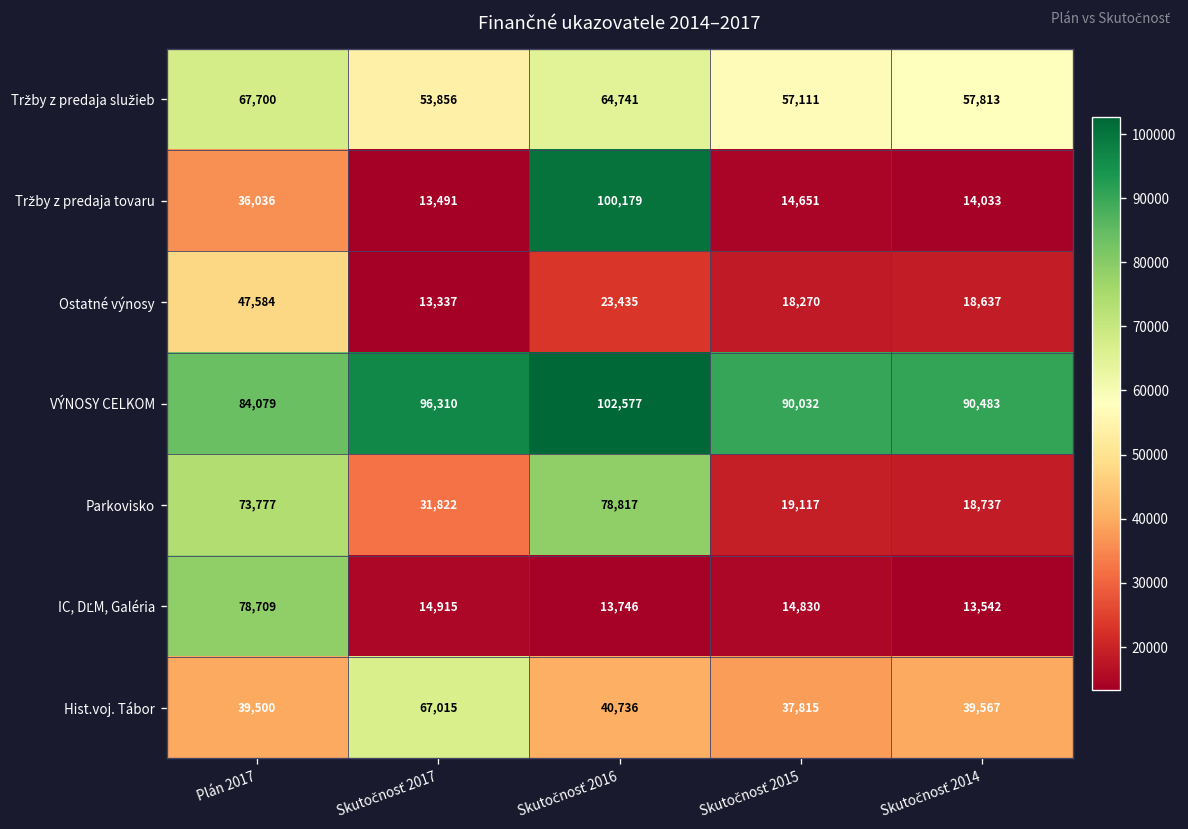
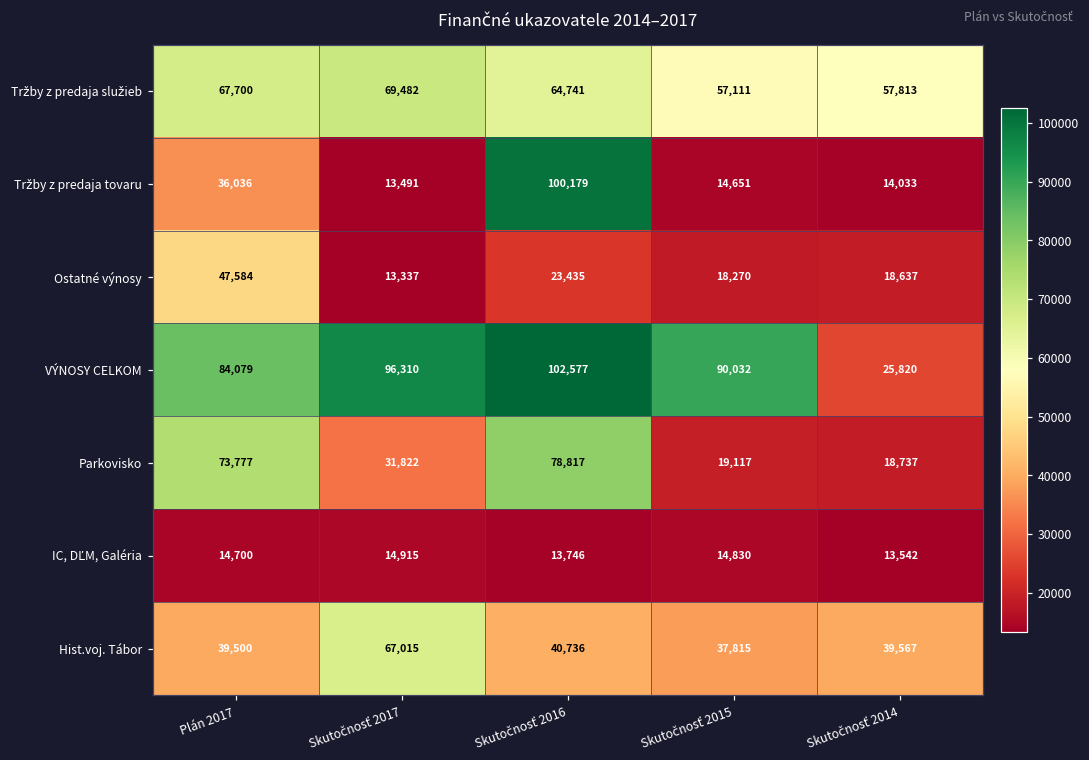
  {
    "Tržby z predaja služieb": {
      "Plán 2017": "67,700",
-     "Skutočnosť 2017": "53,856",
+     "Skutočnosť 2017": "69,482",
      "Skutočnosť 2016": "64,741",
      "Skutočnosť 2015": "57,111",
      "Skutočnosť 2014": "57,813"
    },
    "Tržby z predaja tovaru": {
      "Plán 2017": "36,036",
      "Skutočnosť 2017": "13,491",
      "Skutočnosť 2016": "100,179",
      "Skutočnosť 2015": "14,651",
      "Skutočnosť 2014": "14,033"
    },
    "Ostatné výnosy": {
      "Plán 2017": "47,584",
      "Skutočnosť 2017": "13,337",
      "Skutočnosť 2016": "23,435",
      "Skutočnosť 2015": "18,270",
      "Skutočnosť 2014": "18,637"
    },
    "VÝNOSY CELKOM": {
      "Plán 2017": "84,079",
      "Skutočnosť 2017": "96,310",
      "Skutočnosť 2016": "102,577",
      "Skutočnosť 2015": "90,032",
-     "Skutočnosť 2014": "90,483"
+     "Skutočnosť 2014": "25,820"
    },
    "Parkovisko": {
      "Plán 2017": "73,777",
      "Skutočnosť 2017": "31,822",
      "Skutočnosť 2016": "78,817",
      "Skutočnosť 2015": "19,117",
      "Skutočnosť 2014": "18,737"
    },
    "IC, DĽM, Galéria": {
-     "Plán 2017": "78,709",
+     "Plán 2017": "14,700",
      "Skutočnosť 2017": "14,915",
      "Skutočnosť 2016": "13,746",
      "Skutočnosť 2015": "14,830",
      "Skutočnosť 2014": "13,542"
    },
    "Hist.voj. Tábor": {
      "Plán 2017": "39,500",
      "Skutočnosť 2017": "67,015",
      "Skutočnosť 2016": "40,736",
      "Skutočnosť 2015": "37,815",
      "Skutočnosť 2014": "39,567"
    }
  }
